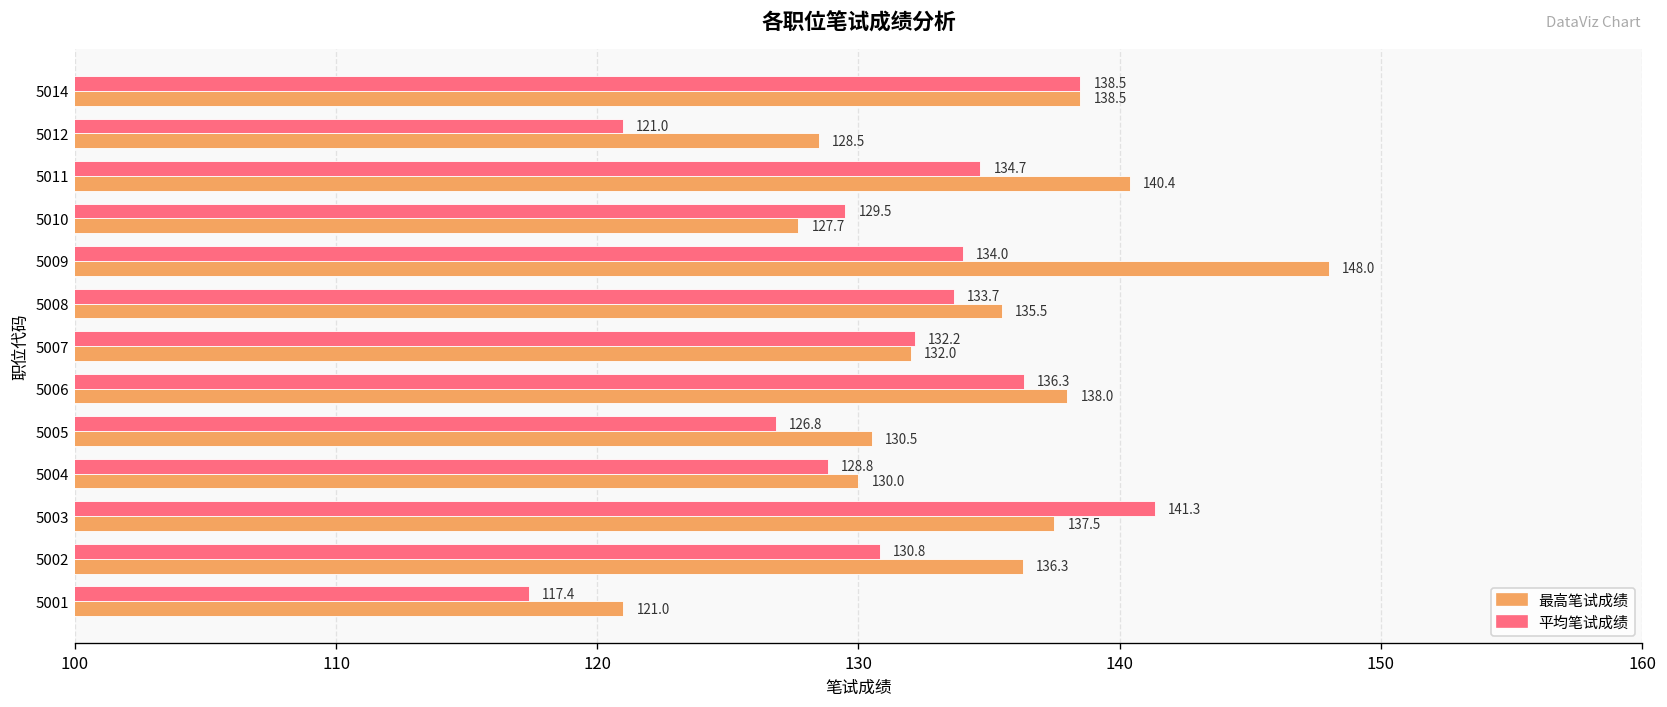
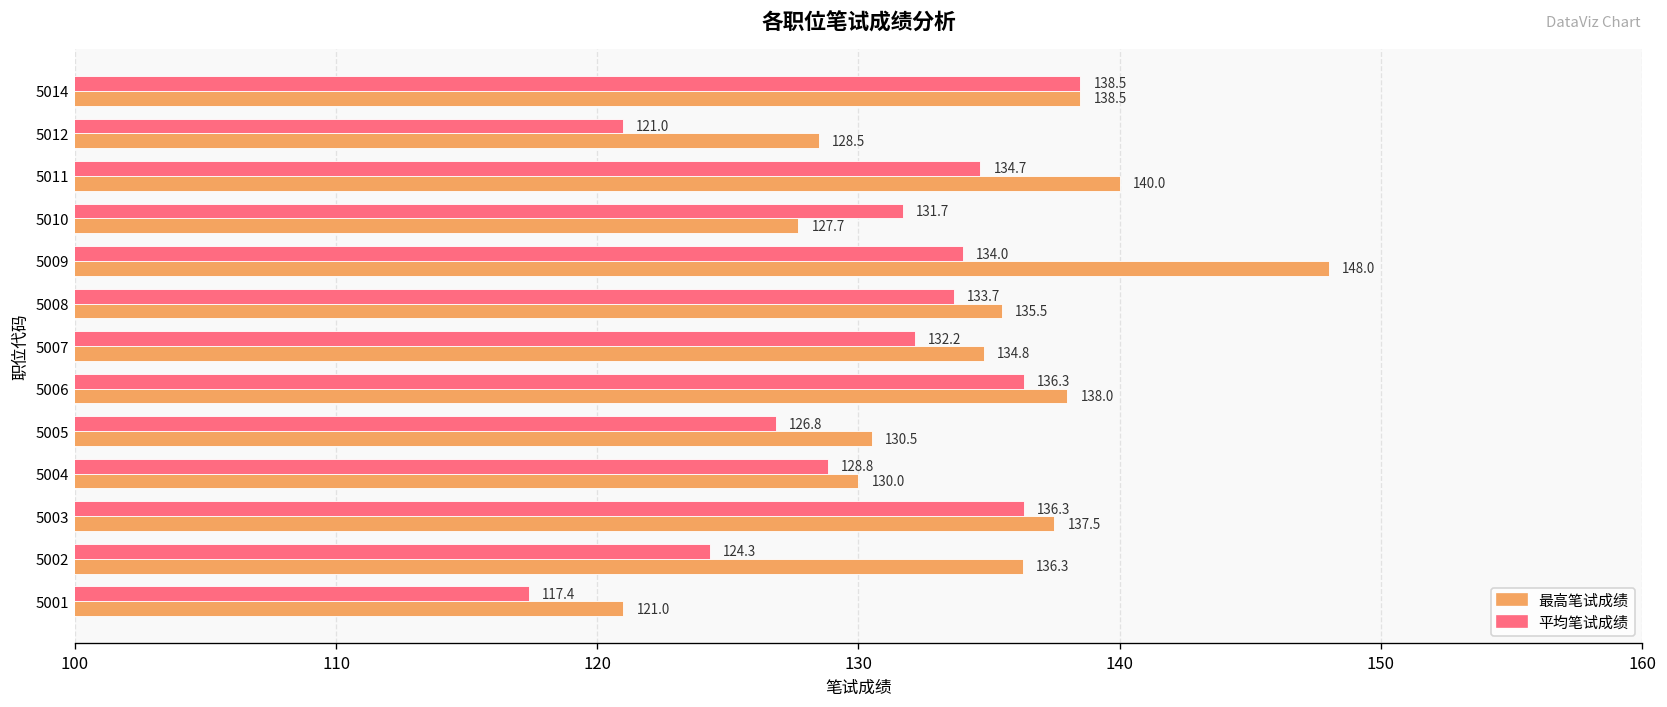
  {
    "最高笔试成绩": {
      "5014": 138.5,
      "5012": 128.5,
-     "5011": 140.4,
+     "5011": 140.0,
      "5010": 127.7,
      "5009": 148.0,
      "5008": 135.5,
-     "5007": 132.0,
+     "5007": 134.8,
      "5006": 138.0,
      "5005": 130.5,
      "5004": 130.0,
      "5003": 137.5,
      "5002": 136.3,
      "5001": 121.0
    },
    "平均笔试成绩": {
      "5014": 138.5,
      "5012": 121.0,
      "5011": 134.7,
-     "5010": 129.5,
+     "5010": 131.7,
      "5009": 134.0,
      "5008": 133.7,
      "5007": 132.2,
      "5006": 136.3,
      "5005": 126.8,
      "5004": 128.8,
-     "5003": 141.3,
-     "5002": 130.8,
+     "5003": 136.3,
+     "5002": 124.3,
      "5001": 117.4
    }
  }
